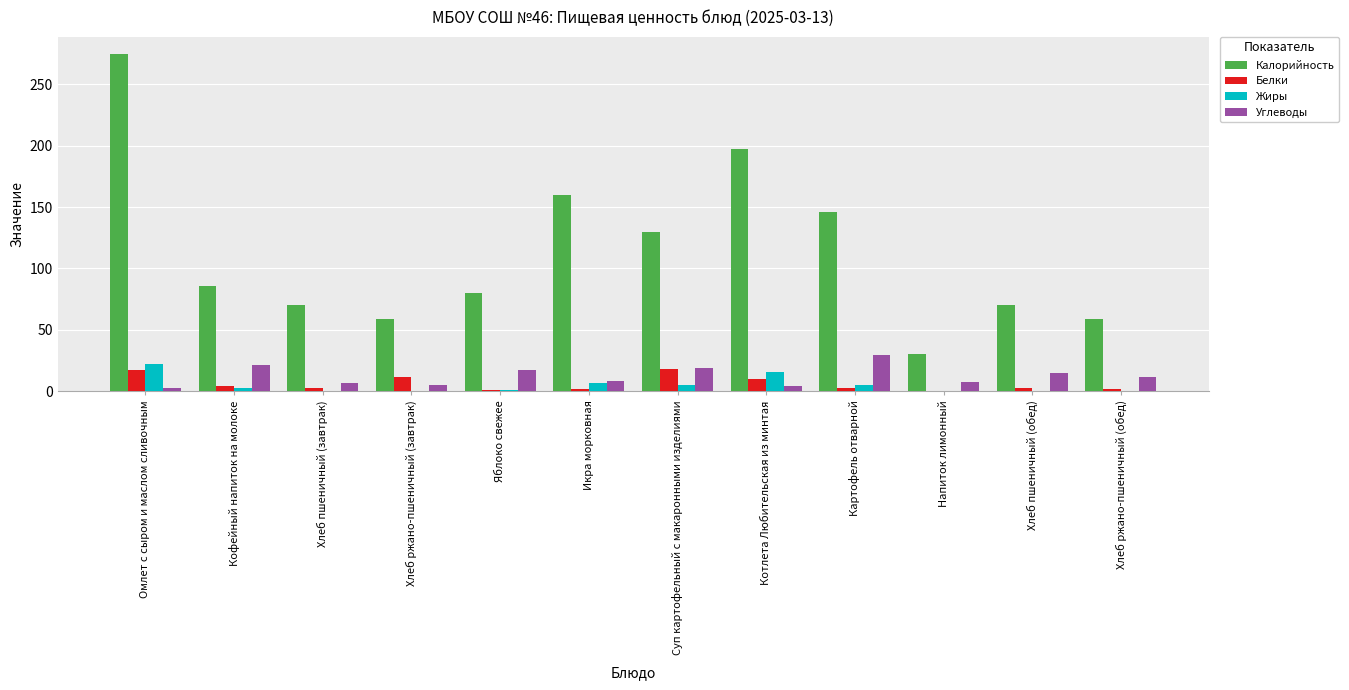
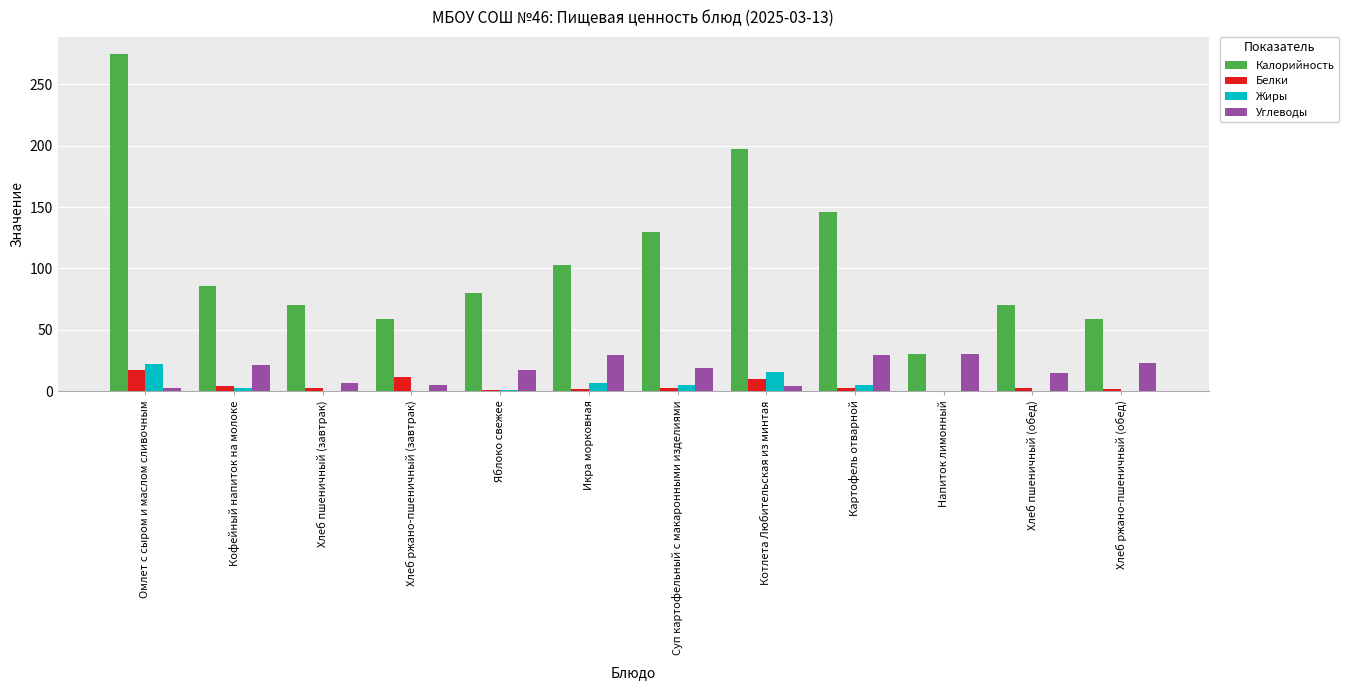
  {
    "Калорийность": {
      "Омлет с сыром и маслом сливочным": 275,
      "Кофейный напиток на молоке": 86,
      "Хлеб пшеничный (завтрак)": 70,
      "Хлеб ржано-пшеничный (завтрак)": 59,
      "Яблоко свежее": 80,
-     "Икра морковная": 160,
+     "Икра морковная": 103,
      "Суп картофельный с макаронными изделиями": 130,
      "Котлета Любительская из минтая": 197,
      "Картофель отварной": 146,
      "Напиток лимонный": 31,
      "Хлеб пшеничный (обед)": 70,
      "Хлеб ржано-пшеничный (обед)": 59
    },
    "Белки": {
      "Омлет с сыром и маслом сливочным": 17,
      "Кофейный напиток на молоке": 4,
      "Хлеб пшеничный (завтрак)": 2,
      "Хлеб ржано-пшеничный (завтрак)": 11,
-     "Суп картофельный с макаронными изделиями": 18,
+     "Суп картофельный с макаронными изделиями": 3,
      "Котлета Любительская из минтая": 10,
      "Картофель отварной": 3,
      "Хлеб пшеничный (обед)": 2
    },
    "Жиры": {
      "Омлет с сыром и маслом сливочным": 22,
      "Кофейный напиток на молоке": 3,
      "Икра морковная": 7,
      "Суп картофельный с макаронными изделиями": 5,
      "Котлета Любительская из минтая": 16,
      "Картофель отварной": 5,
      "Напиток лимонный": 0
    },
    "Углеводы": {
      "Омлет с сыром и маслом сливочным": 2,
      "Кофейный напиток на молоке": 21,
      "Хлеб пшеничный (завтрак)": 6,
      "Хлеб ржано-пшеничный (завтрак)": 5,
      "Яблоко свежее": 18,
-     "Икра морковная": 8,
+     "Икра морковная": 29,
      "Суп картофельный с макаронными изделиями": 19,
      "Котлета Любительская из минтая": 4,
      "Картофель отварной": 30,
-     "Напиток лимонный": 8,
+     "Напиток лимонный": 31,
      "Хлеб пшеничный (обед)": 15,
-     "Хлеб ржано-пшеничный (обед)": 12
+     "Хлеб ржано-пшеничный (обед)": 23
    }
  }
